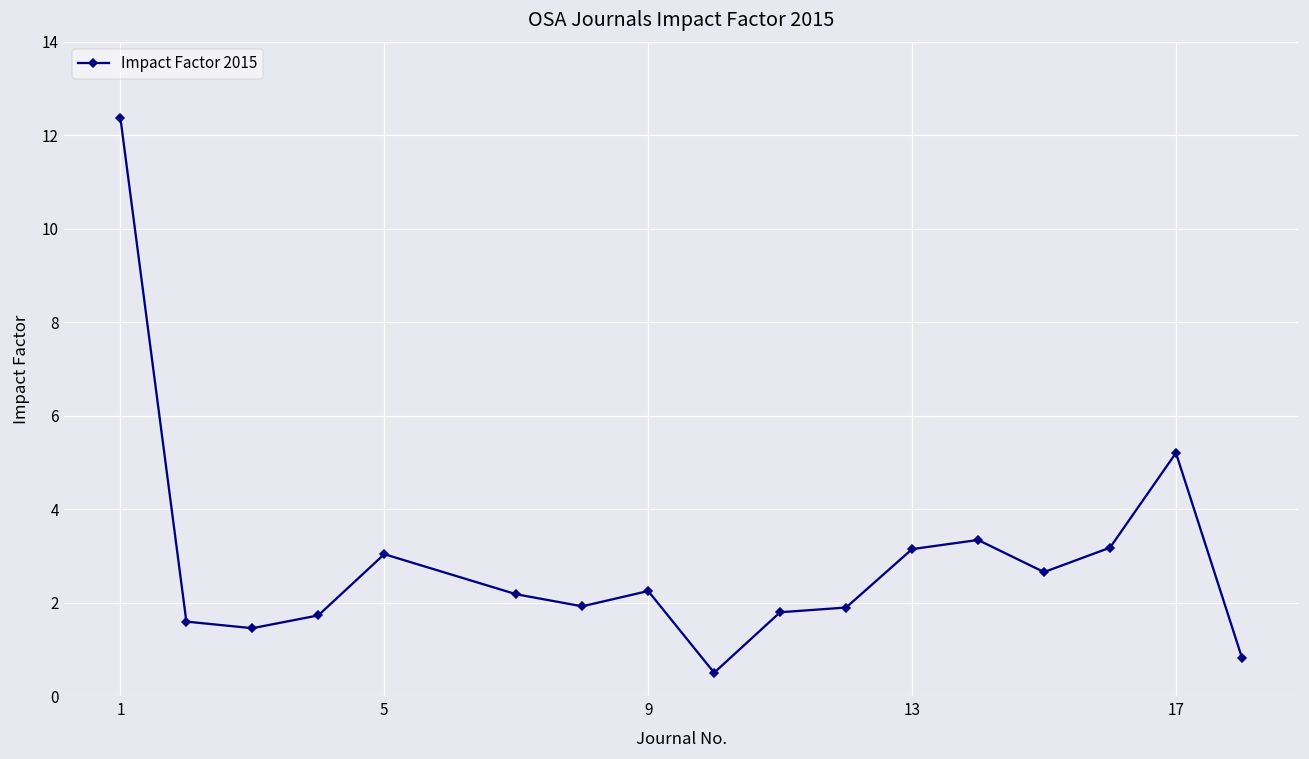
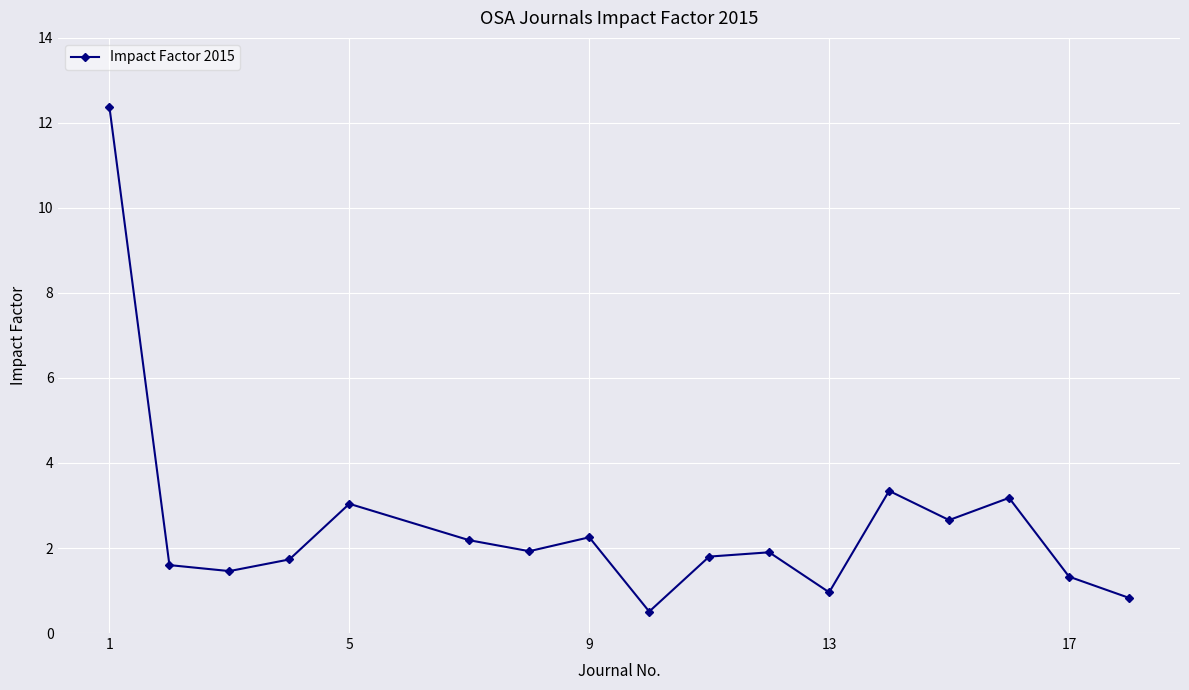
  {
    "1": 12.4,
    "5": 3.0,
    "9": 2.3,
-   "13": 3.1,
-   "17": 5.2
+   "13": 1.0,
+   "17": 1.3
  }
